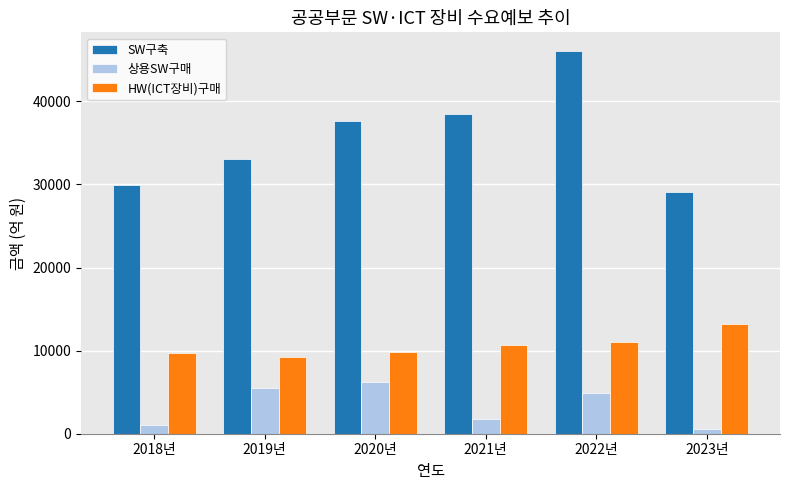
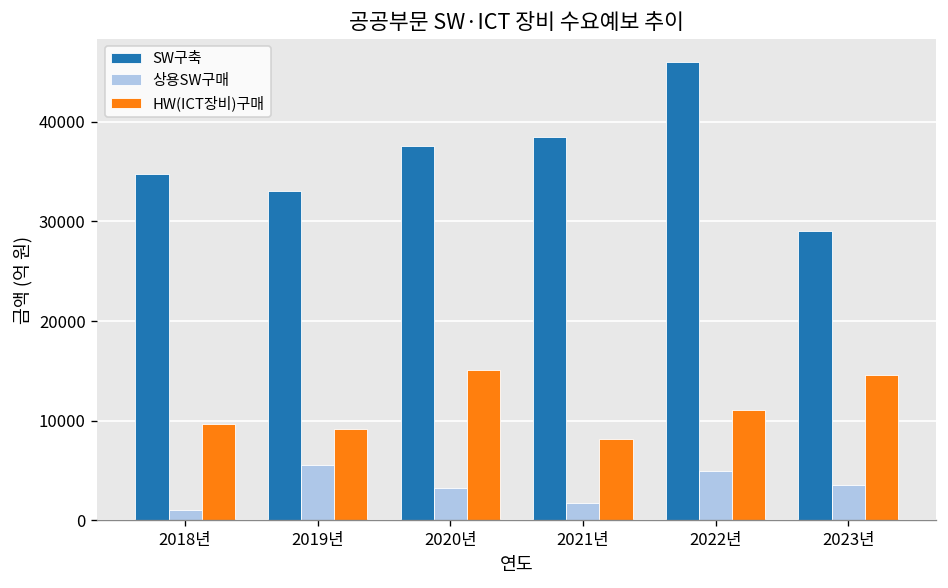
  {
    "SW구축": {
-     "2018년": 30000,
+     "2018년": 35000,
      "2019년": 33000,
      "2020년": 38000,
      "2021년": 38000,
      "2022년": 46000,
      "2023년": 29000
    },
    "상용SW구매": {
      "2018년": 1000,
      "2019년": 6000,
-     "2020년": 6000,
+     "2020년": 3000,
      "2021년": 2000,
      "2022년": 5000,
-     "2023년": 1000
+     "2023년": 4000
    },
    "HW(ICT장비)구매": {
      "2018년": 10000,
      "2019년": 9000,
-     "2020년": 10000,
-     "2021년": 11000,
+     "2020년": 15000,
+     "2021년": 8000,
      "2022년": 11000,
-     "2023년": 13000
+     "2023년": 15000
    }
  }
